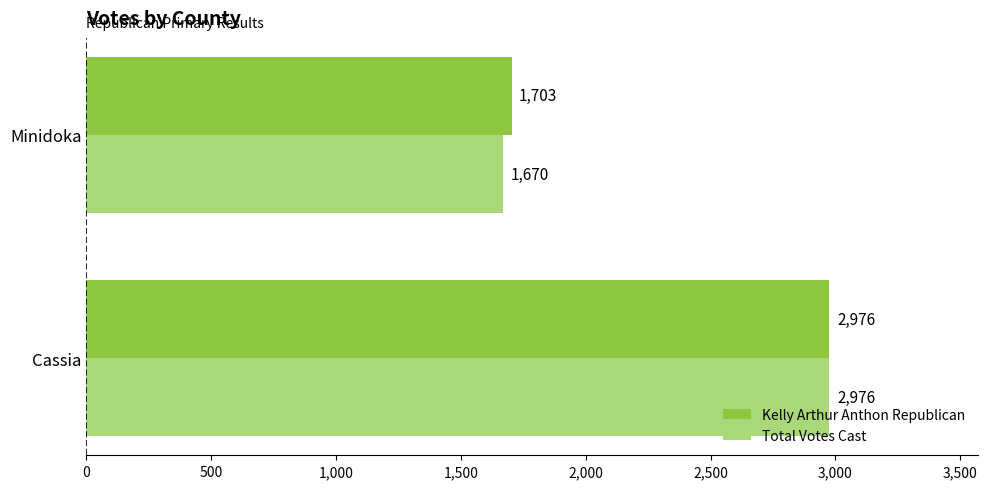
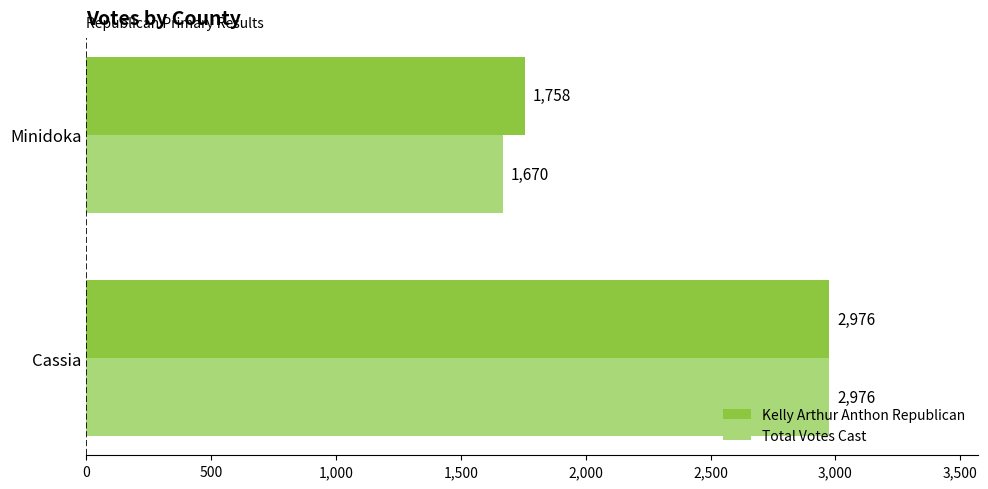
  {
    "Kelly Arthur Anthon Republican": {
-     "Minidoka": "1,703",
+     "Minidoka": "1,758",
      "Cassia": "2,976"
    },
    "Total Votes Cast": {
      "Minidoka": "1,670",
      "Cassia": "2,976"
    }
  }
